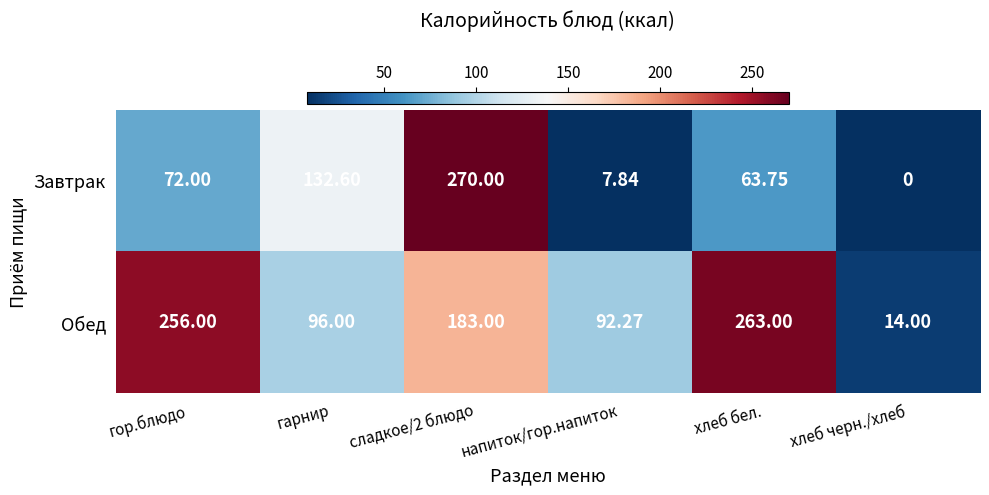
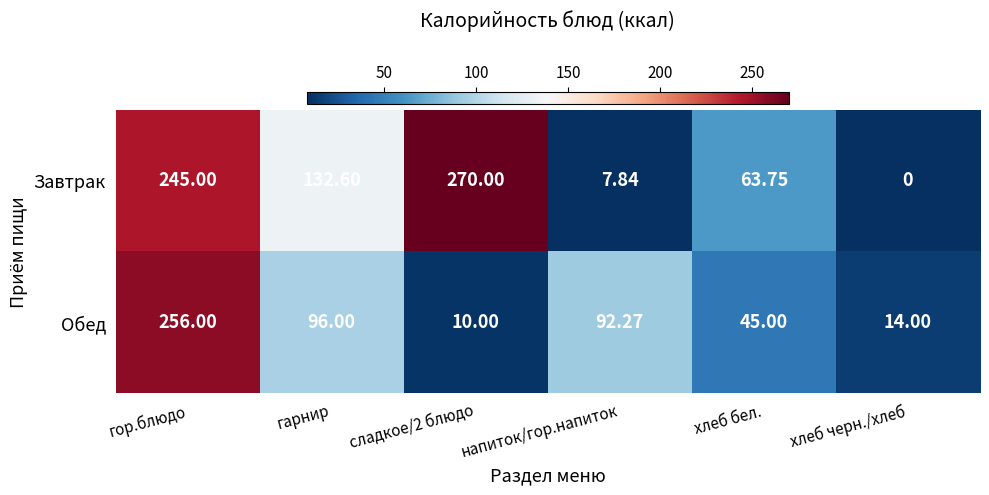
  {
    "Завтрак": {
-     "гор.блюдо": 72.00,
+     "гор.блюдо": 245.00,
      "сладкое/2 блюдо": 270.00,
      "напиток/гор.напиток": 7.84,
      "хлеб бел.": 63.75,
      "хлеб черн./хлеб": 0
    },
    "Обед": {
      "гор.блюдо": 256.00,
      "гарнир": 96.00,
-     "сладкое/2 блюдо": 183.00,
+     "сладкое/2 блюдо": 10.00,
      "напиток/гор.напиток": 92.27,
-     "хлеб бел.": 263.00,
+     "хлеб бел.": 45.00,
      "хлеб черн./хлеб": 14.00
    }
  }
